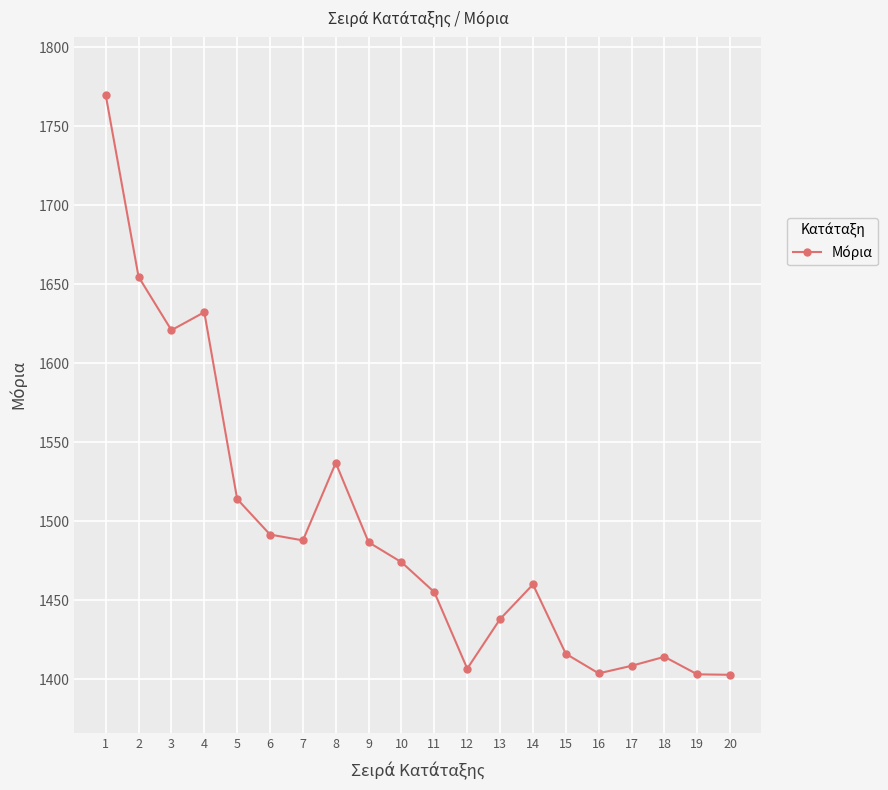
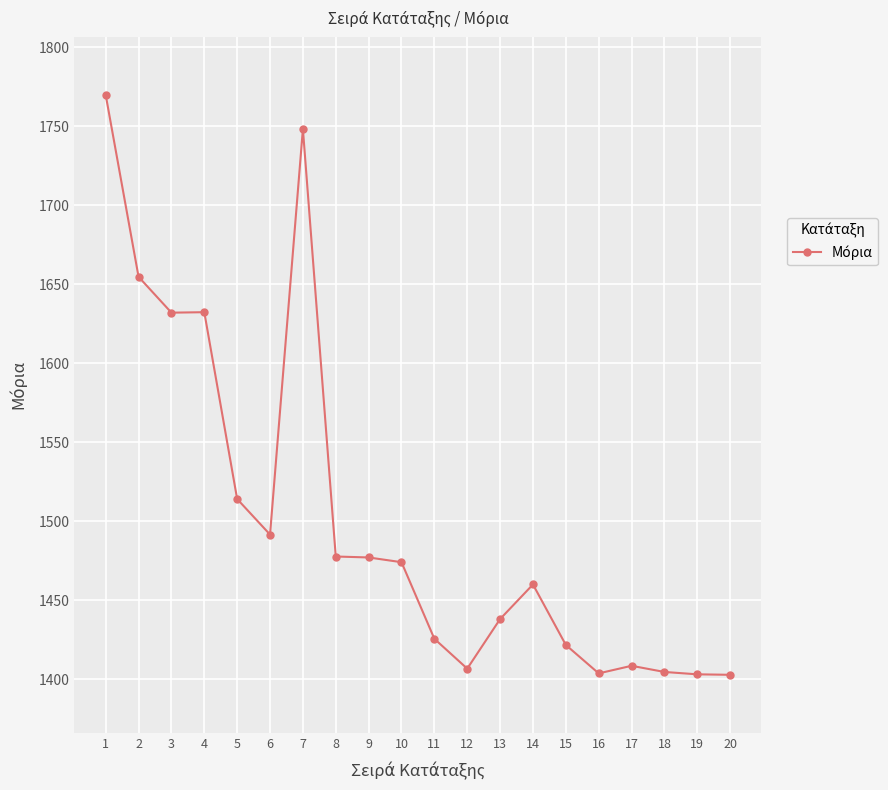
  {
    "1": 1770,
    "2": 1655,
-   "3": 1621,
+   "3": 1632,
    "4": 1632,
    "5": 1514,
    "6": 1492,
-   "7": 1488,
-   "8": 1537,
-   "9": 1487,
+   "7": 1748,
+   "8": 1478,
+   "9": 1477,
    "10": 1474,
-   "11": 1455,
+   "11": 1426,
    "12": 1407,
    "13": 1438,
    "14": 1460,
-   "15": 1416,
+   "15": 1422,
    "16": 1404,
    "17": 1408,
-   "18": 1414,
+   "18": 1405,
    "19": 1403,
    "20": 1403
  }
